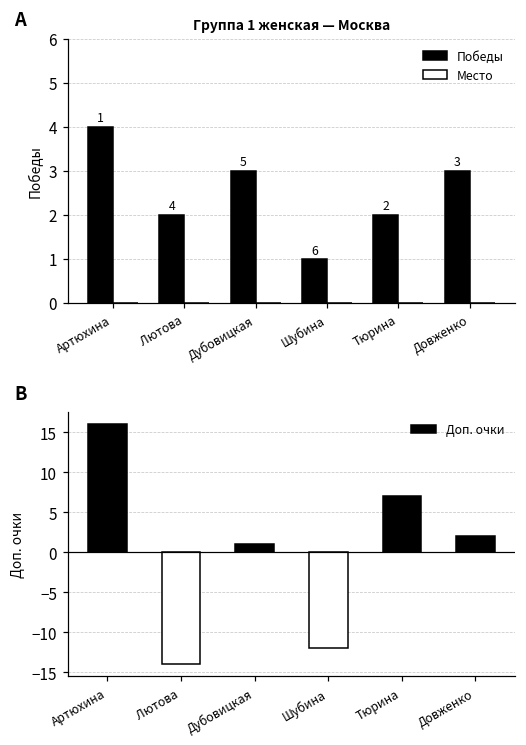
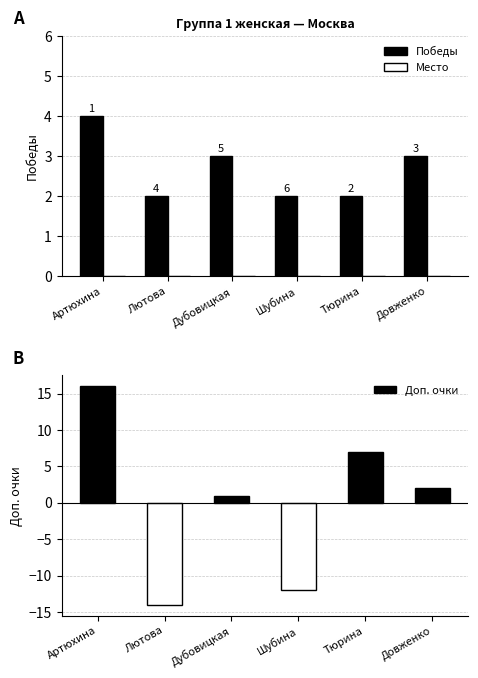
  {
    "Группа 1 женская — Москва": {
      "Победы": {
-       "Шубина": 1
+       "Шубина": 2
      },
      "Место": {
        "Артюхина": 0,
        "Лютова": 0,
        "Дубовицкая": 0,
        "Шубина": 0,
        "Тюрина": 0,
        "Довженко": 0
      }
    }
  }
